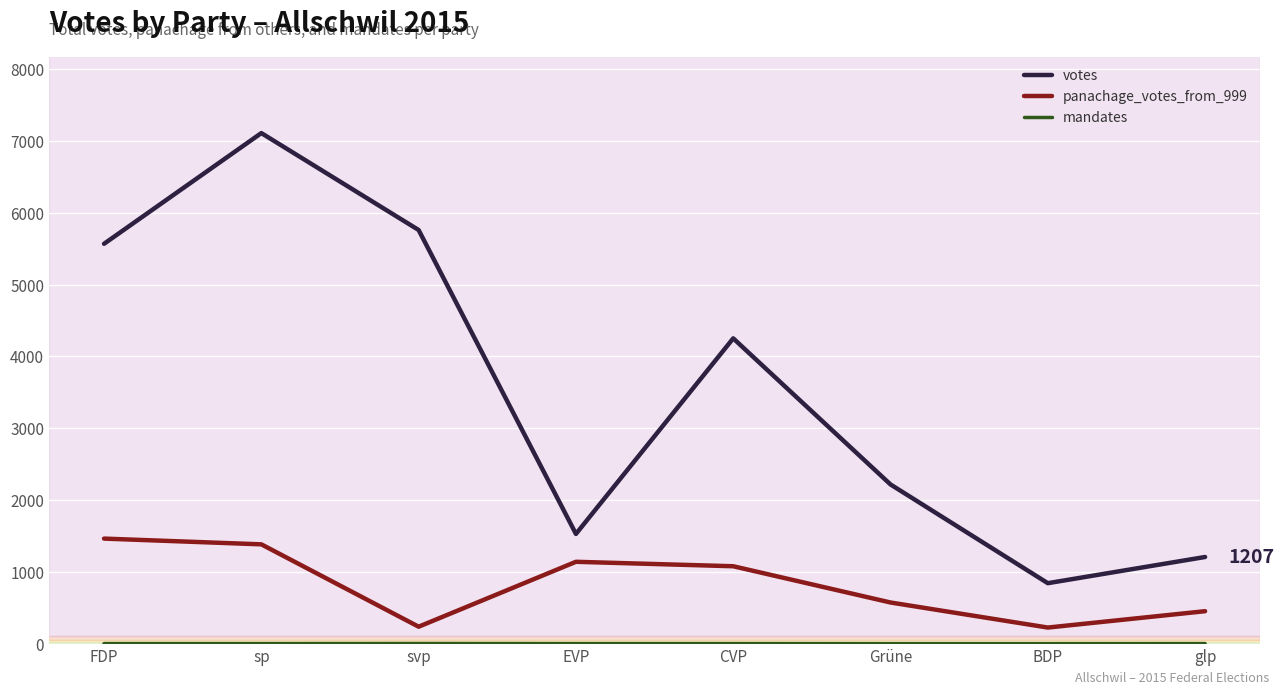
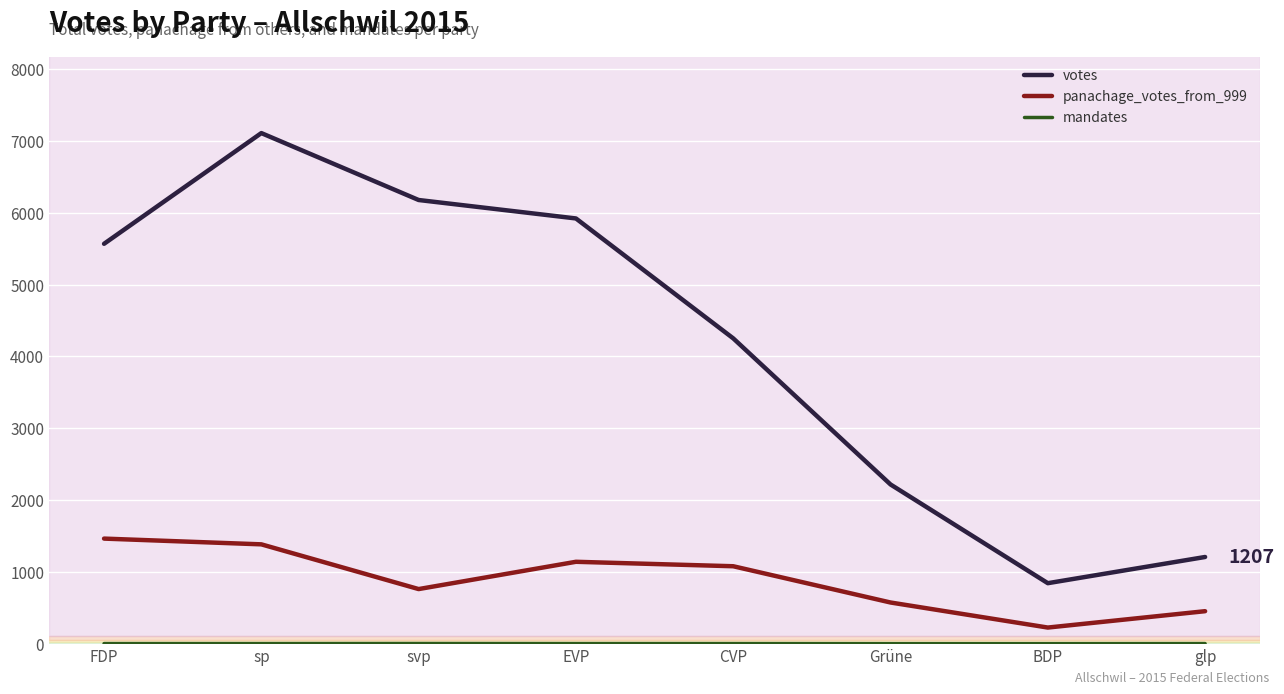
  {
    "votes": {
      "FDP": 5600,
      "sp": 7100,
-     "svp": 5800,
-     "EVP": 1500,
+     "svp": 6200,
+     "EVP": 5900,
      "CVP": 4300,
      "Grüne": 2200,
      "BDP": 800
    },
    "panachage_votes_from_999": {
      "FDP": 1500,
      "sp": 1400,
-     "svp": 200,
+     "svp": 800,
      "EVP": 1100,
      "CVP": 1100,
      "Grüne": 600,
      "BDP": 200,
      "glp": 500
    },
    "mandates": {
      "FDP": 0,
      "sp": 0,
      "svp": 0,
      "EVP": 0,
      "CVP": 0,
      "Grüne": 0,
      "BDP": 0,
      "glp": 0
    }
  }
